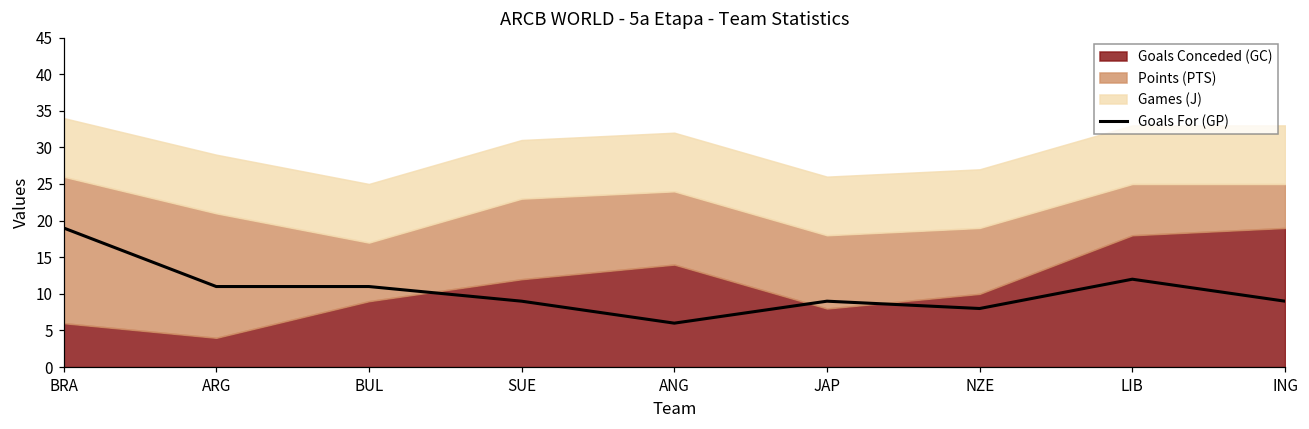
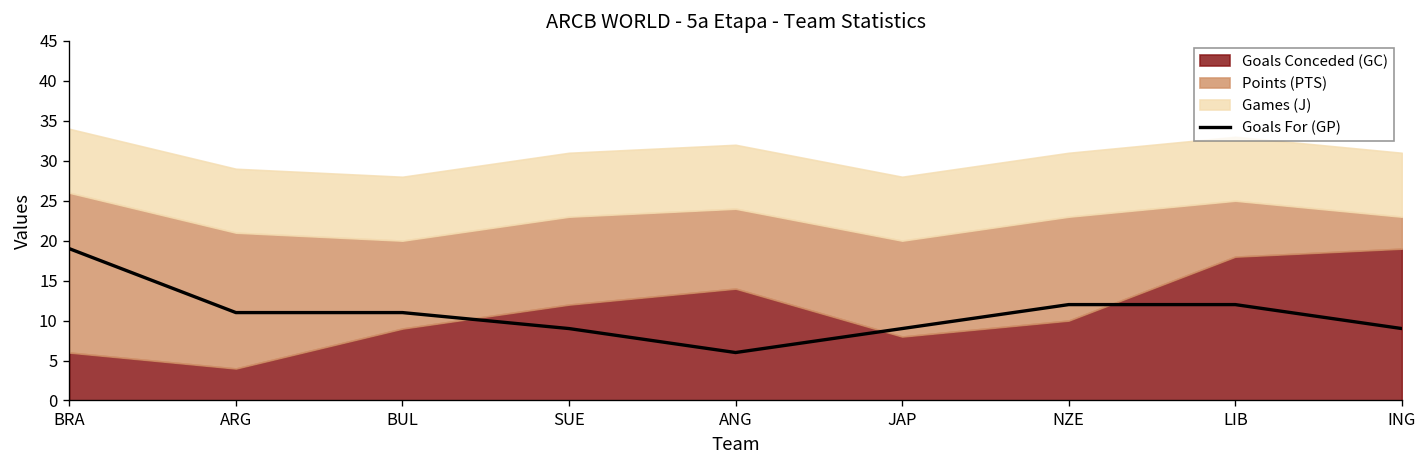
  {
    "Goals For (GP)": {
      "BRA": 19,
      "ARG": 11,
      "BUL": 11,
      "SUE": 9,
      "ANG": 6,
      "JAP": 9,
-     "NZE": 8,
+     "NZE": 12,
      "LIB": 12,
      "ING": 9
    },
    "Goals Conceded (GC)": {
      "BRA": 6,
      "ARG": 4,
      "BUL": 9,
      "SUE": 12,
      "ANG": 14,
      "JAP": 8,
      "NZE": 10,
      "LIB": 18,
      "ING": 19
    },
    "Points (PTS)": {
      "BRA": 20,
      "ARG": 17,
-     "BUL": 8,
+     "BUL": 11,
      "SUE": 11,
      "ANG": 10,
-     "JAP": 10,
-     "NZE": 9,
+     "JAP": 12,
+     "NZE": 13,
      "LIB": 7,
-     "ING": 6
+     "ING": 4
    },
    "Games (J)": {
      "BRA": 8,
      "ARG": 8,
      "BUL": 8,
      "SUE": 8,
      "ANG": 8,
      "JAP": 8,
      "NZE": 8,
      "ING": 8
    }
  }
